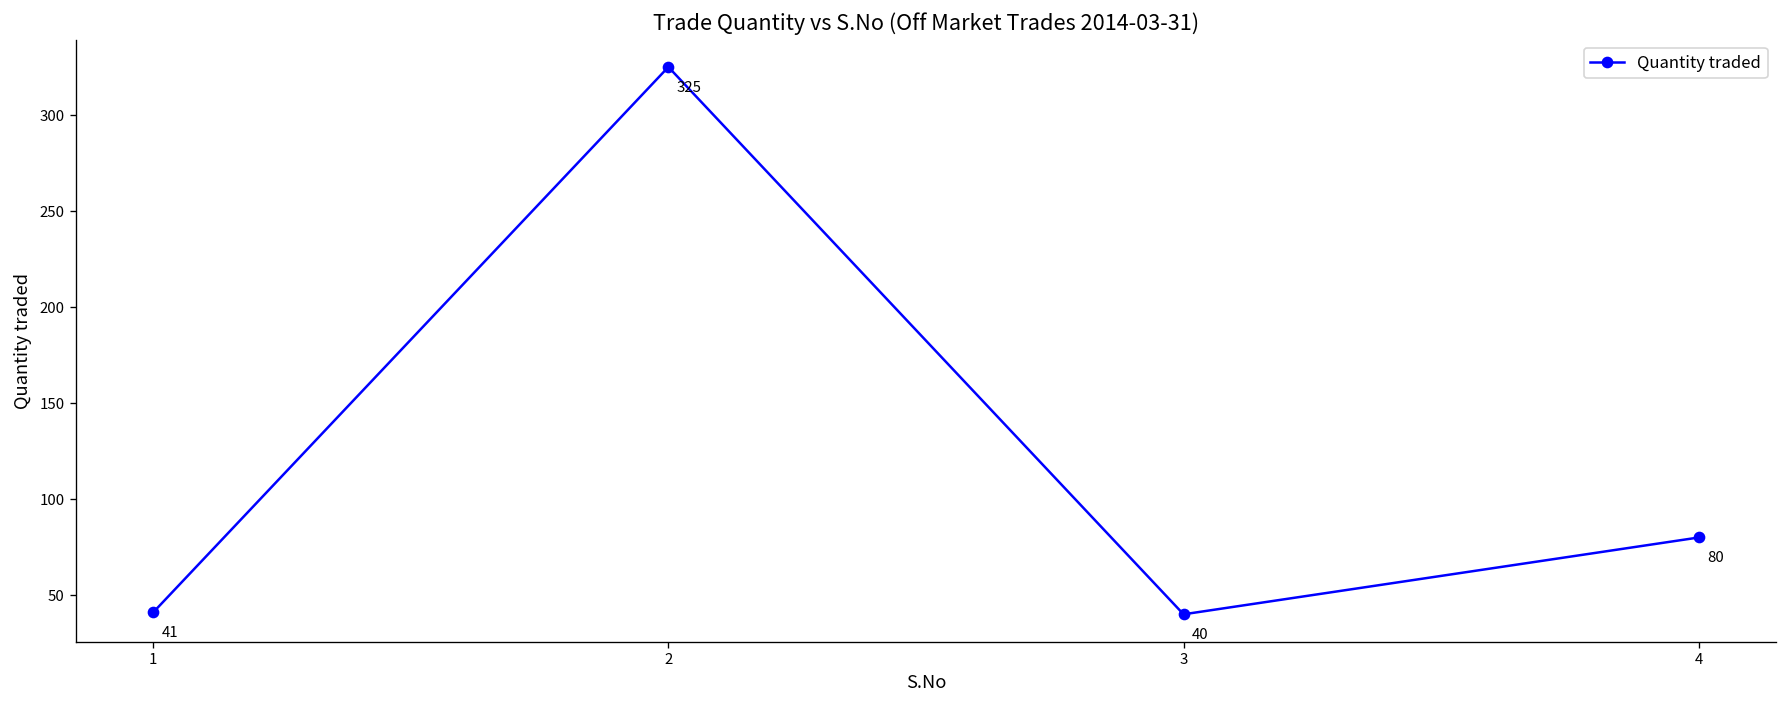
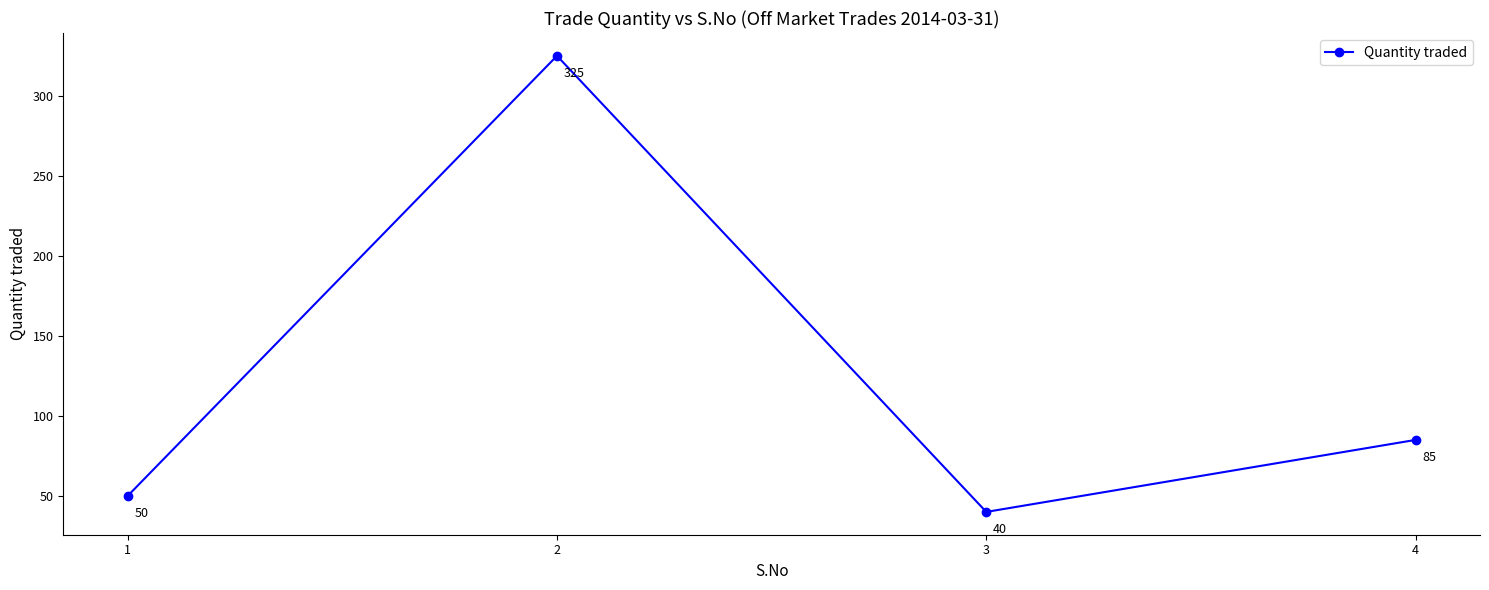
  {
-   "1": 41,
+   "1": 50,
    "2": 325,
    "3": 40,
-   "4": 80
+   "4": 85
  }
